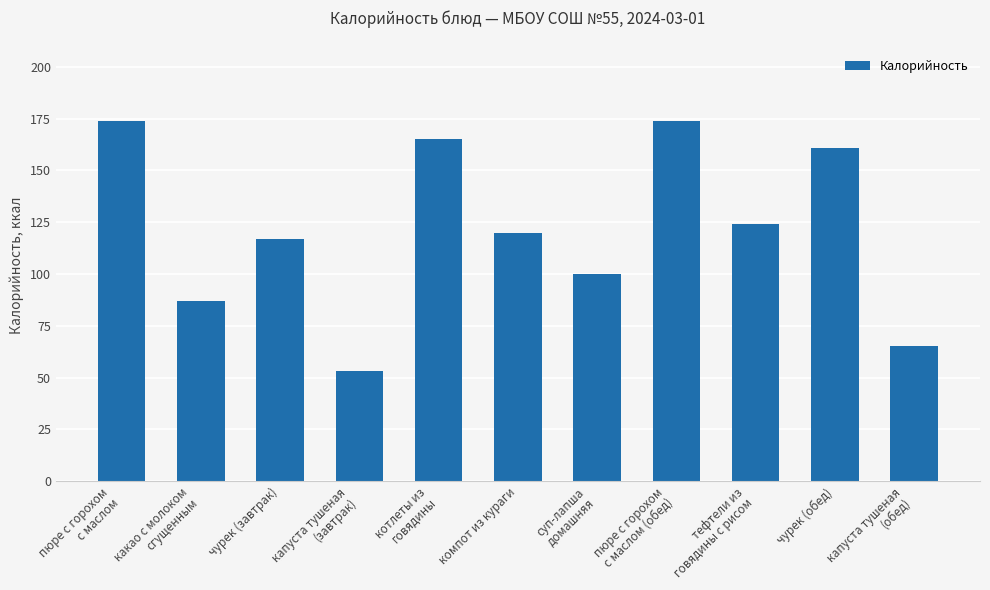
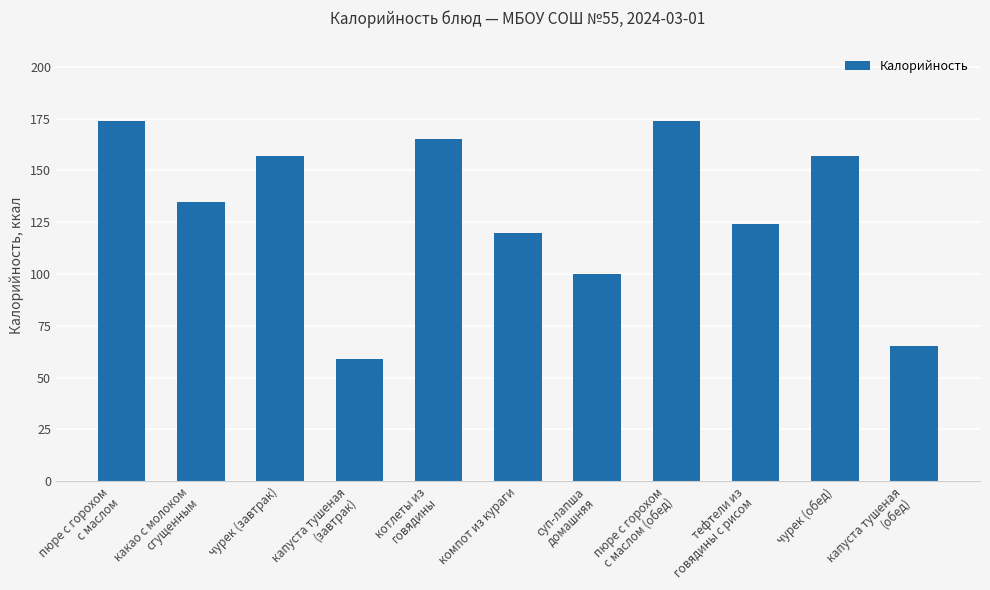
  {
    "пюре с горохом с маслом": 174,
-   "какао с молоком сгущенным": 87,
-   "чурек (завтрак)": 117,
-   "капуста тушеная (завтрак)": 53,
+   "какао с молоком сгущенным": 135,
+   "чурек (завтрак)": 157,
+   "капуста тушеная (завтрак)": 59,
    "котлеты из говядины": 165,
    "компот из кураги": 120,
    "суп-лапша домашняя": 100,
    "пюре с горохом с маслом (обед)": 174,
    "тефтели из говядины с рисом": 124,
-   "чурек (обед)": 161,
+   "чурек (обед)": 157,
    "капуста тушеная (обед)": 65
  }
